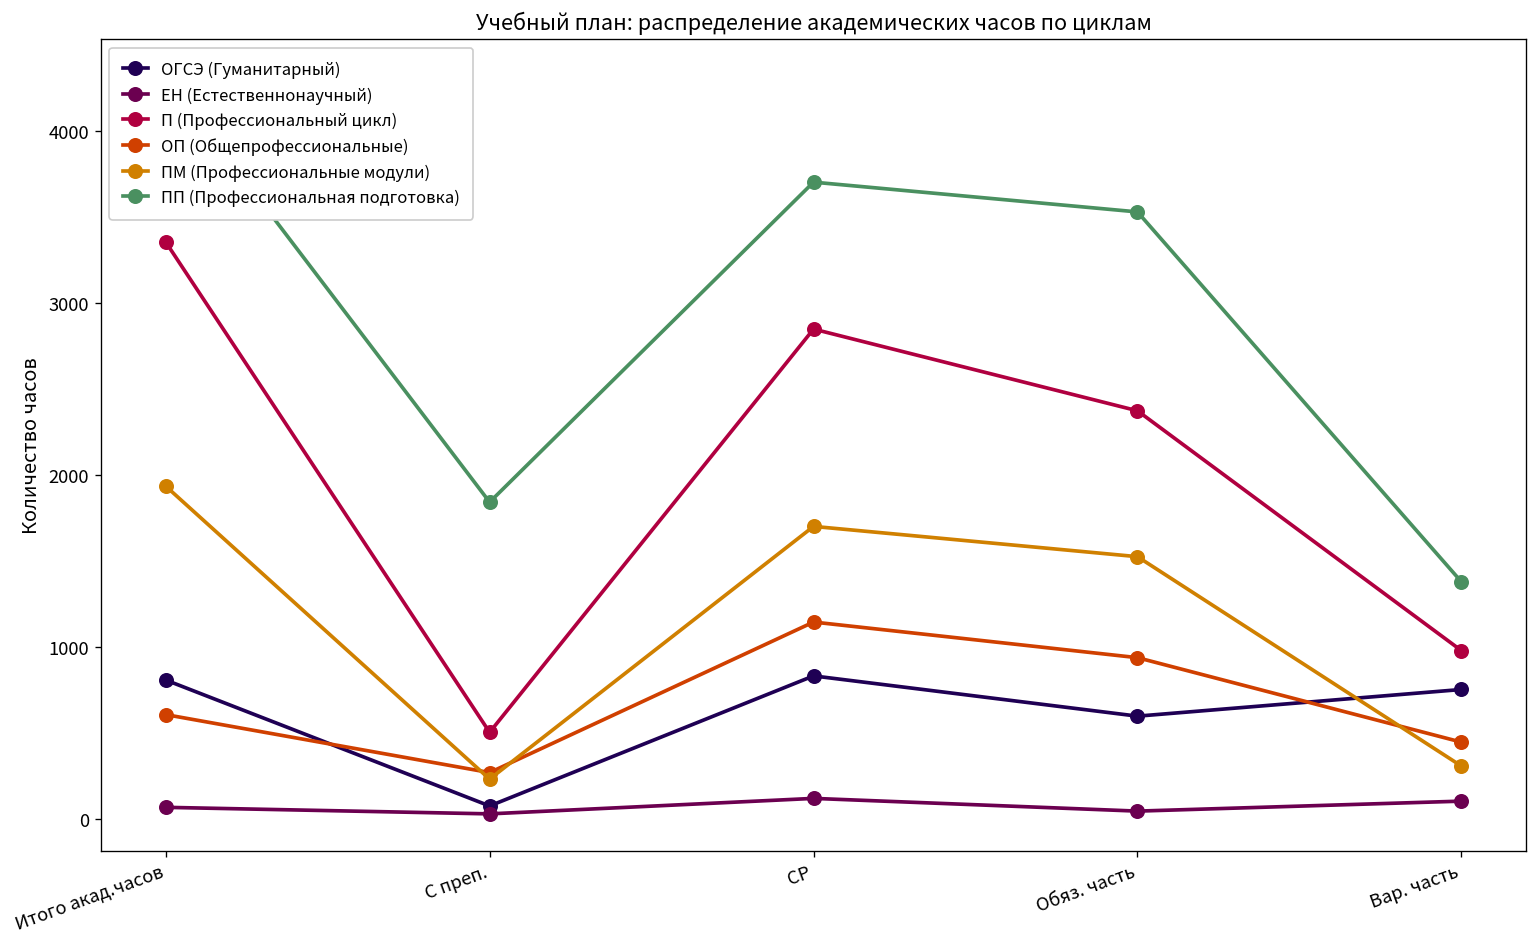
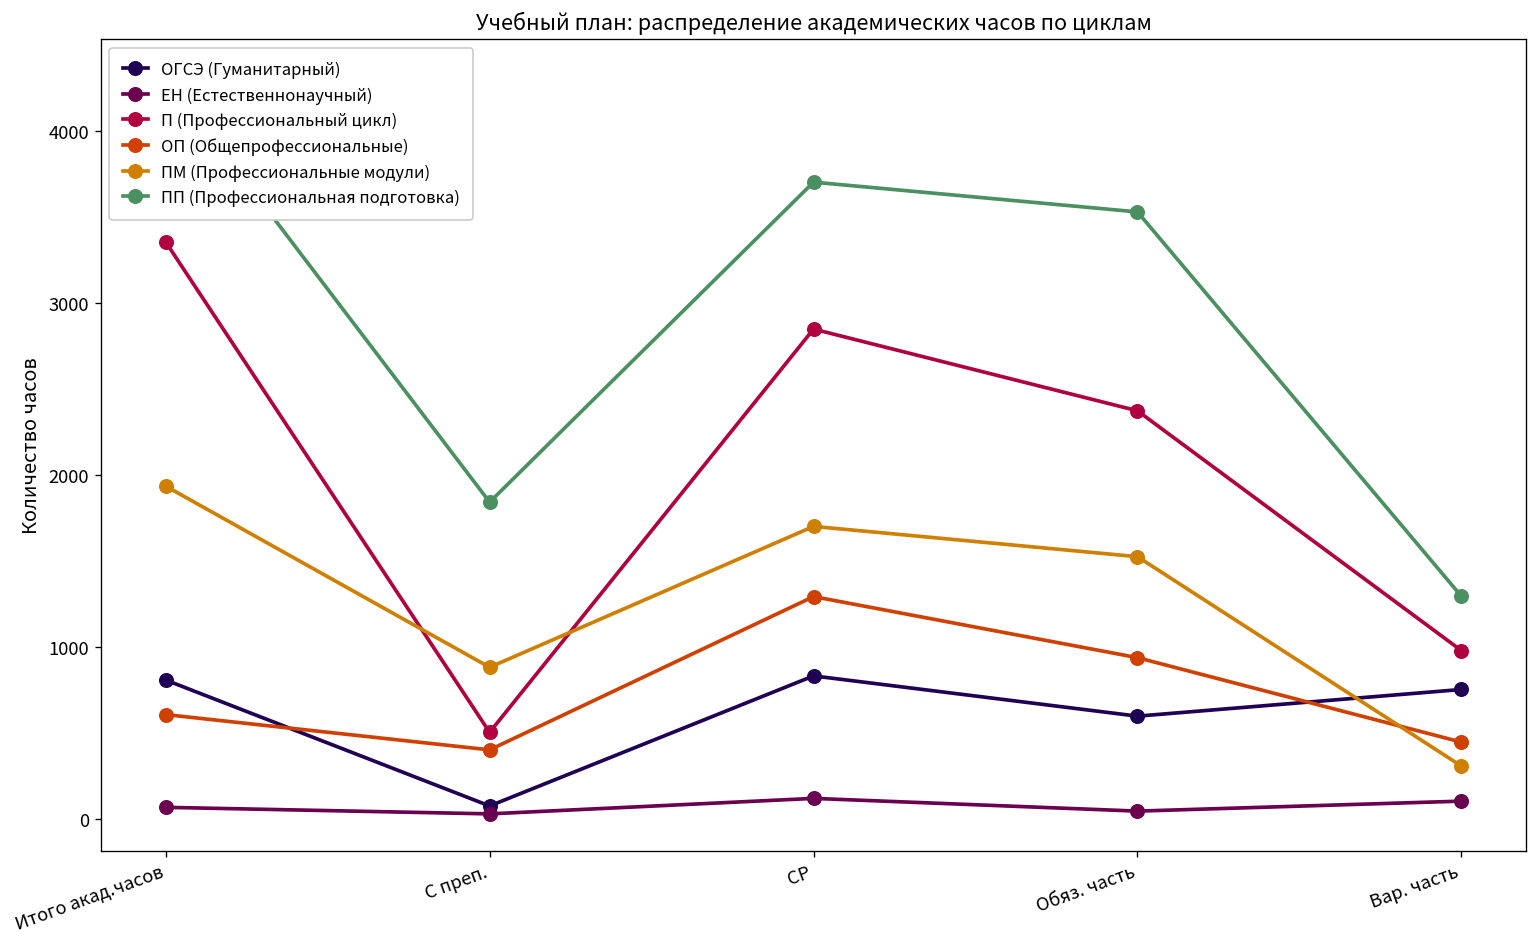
  {
    "ОГСЭ (Гуманитарный)": {
      "Итого акад.часов": 810,
      "С преп.": 80,
      "СР": 830,
      "Обяз. часть": 600,
      "Вар. часть": 760
    },
    "ЕН (Естественнонаучный)": {
      "Итого акад.часов": 70,
      "С преп.": 30,
      "СР": 120,
      "Обяз. часть": 50,
      "Вар. часть": 110
    },
    "П (Профессиональный цикл)": {
      "Итого акад.часов": 3360,
      "С преп.": 510,
      "СР": 2850,
      "Обяз. часть": 2380,
      "Вар. часть": 980
    },
    "ОП (Общепрофессиональные)": {
      "Итого акад.часов": 610,
-     "С преп.": 270,
-     "СР": 1150,
+     "С преп.": 400,
+     "СР": 1300,
      "Обяз. часть": 940,
      "Вар. часть": 450
    },
    "ПМ (Профессиональные модули)": {
      "Итого акад.часов": 1940,
-     "С преп.": 230,
+     "С преп.": 880,
      "СР": 1700,
      "Обяз. часть": 1530,
      "Вар. часть": 310
    },
    "ПП (Профессиональная подготовка)": {
      "С преп.": 1840,
      "СР": 3700,
      "Обяз. часть": 3530,
-     "Вар. часть": 1380
+     "Вар. часть": 1300
    }
  }
